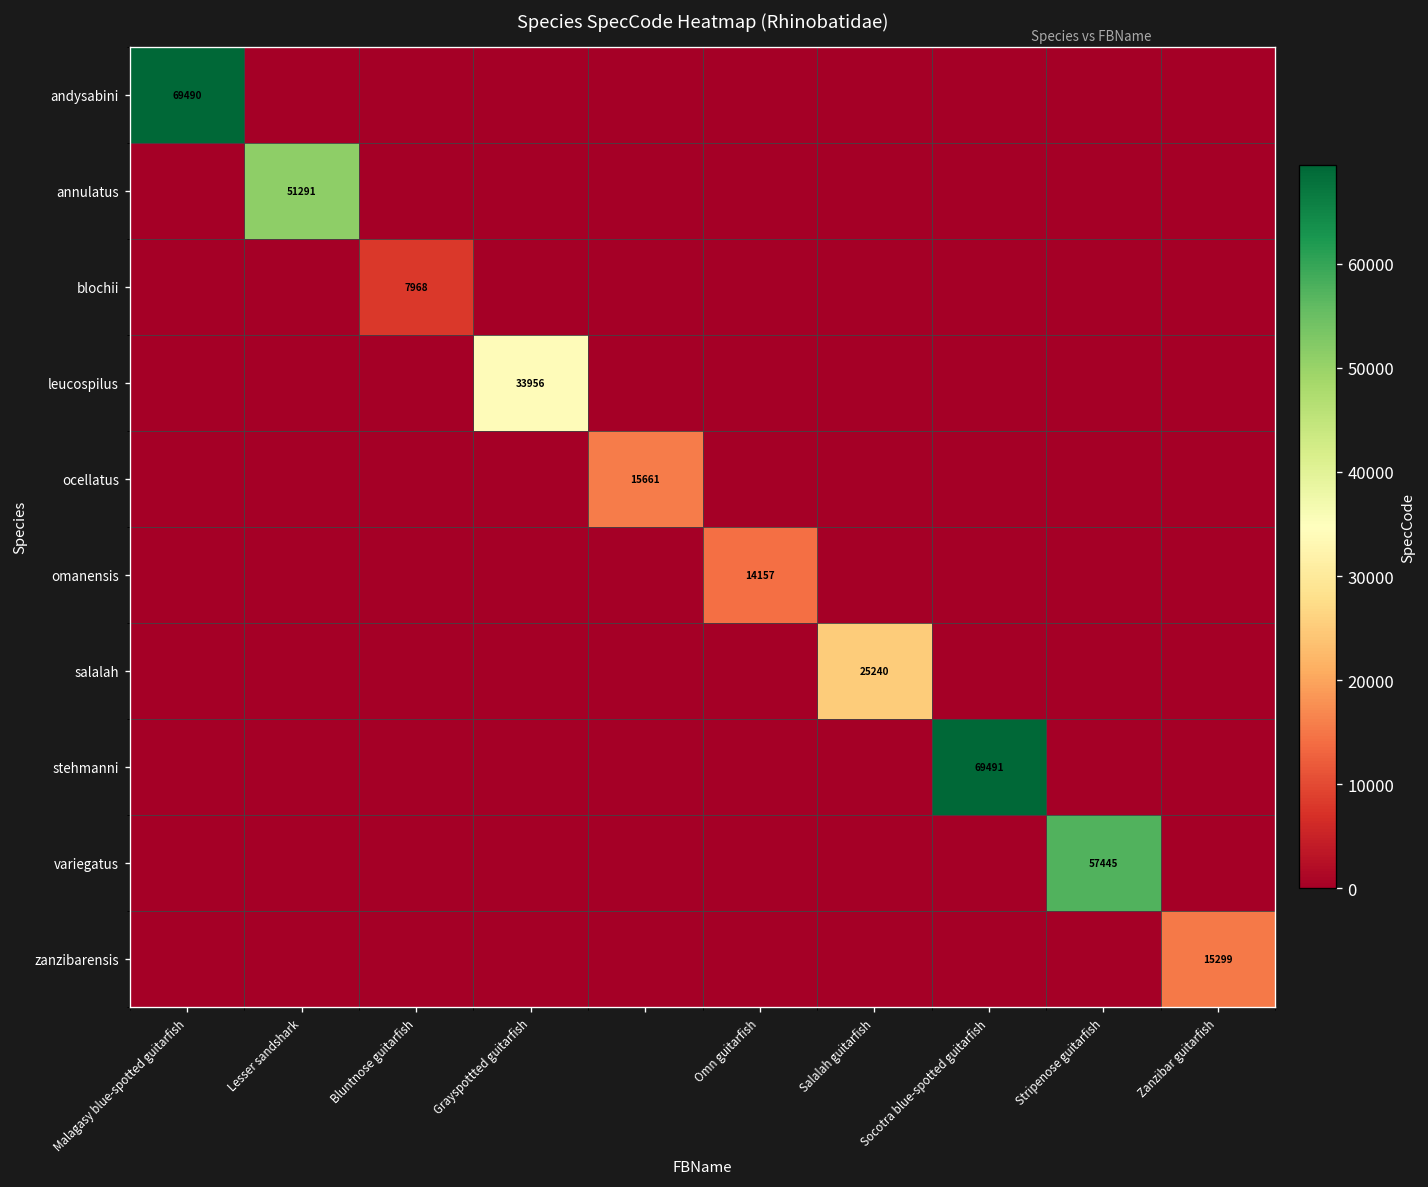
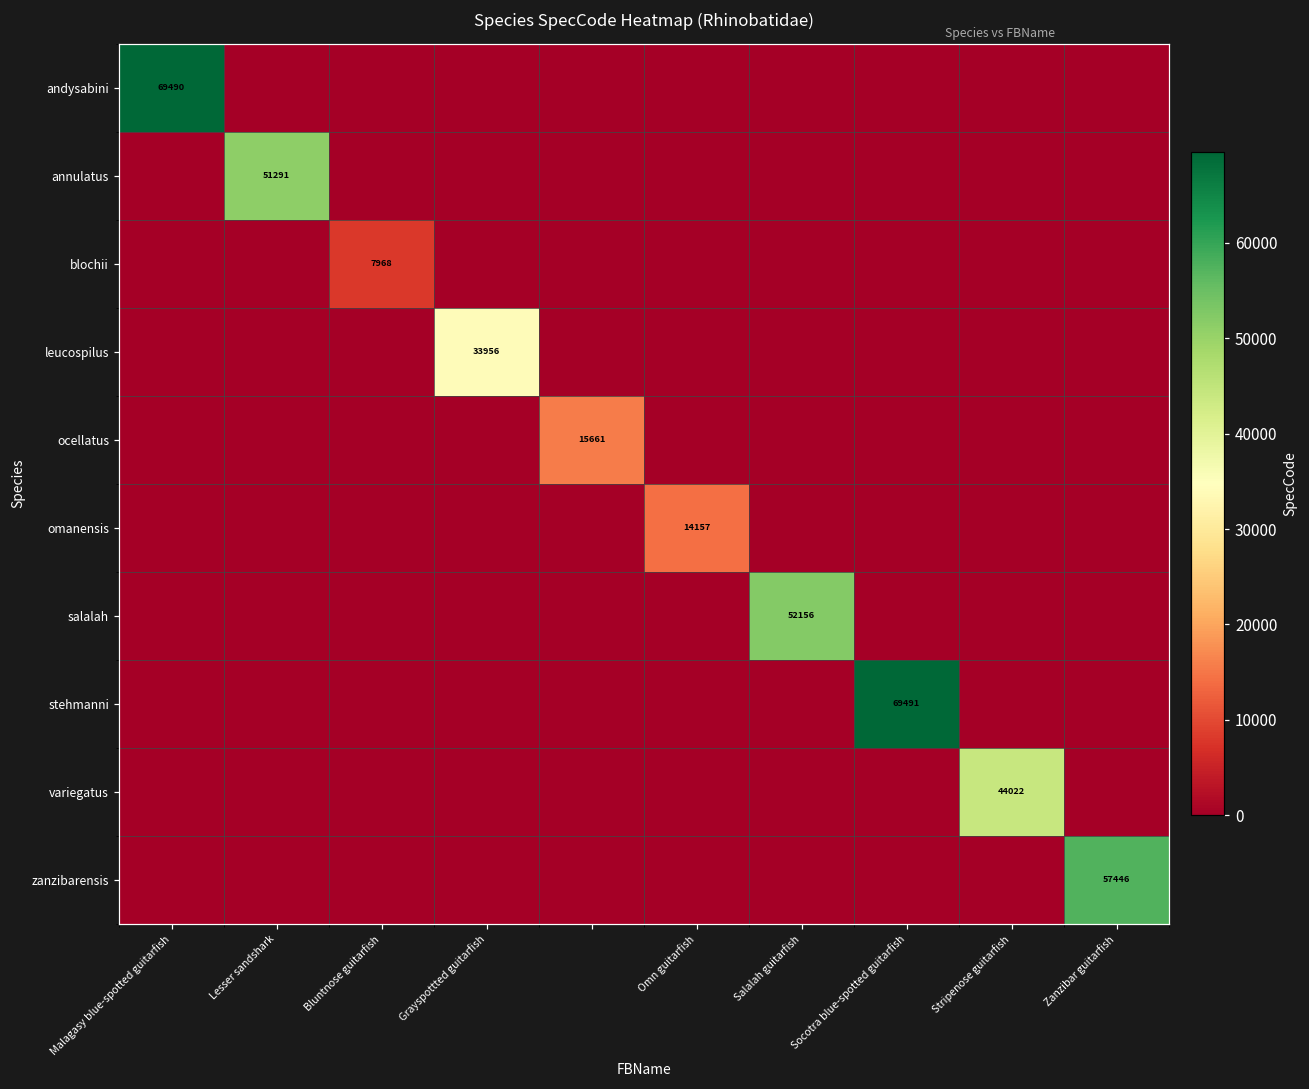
  {
    "andysabini": {
      "Malagasy blue-spotted guitarfish": 69490
    },
    "annulatus": {
      "Lesser sandshark": 51291
    },
    "blochii": {
      "Bluntnose guitarfish": 7968
    },
    "leucospilus": {
      "Grayspottted guitarfish": 33956
    },
    "omanensis": {
      "Omn guitarfish": 14157
    },
    "salalah": {
-     "Salalah guitarfish": 25240
+     "Salalah guitarfish": 52156
    },
    "stehmanni": {
      "Socotra blue-spotted guitarfish": 69491
    },
    "variegatus": {
-     "Stripenose guitarfish": 57445
+     "Stripenose guitarfish": 44022
    },
    "zanzibarensis": {
-     "Zanzibar guitarfish": 15299
+     "Zanzibar guitarfish": 57446
    }
  }
